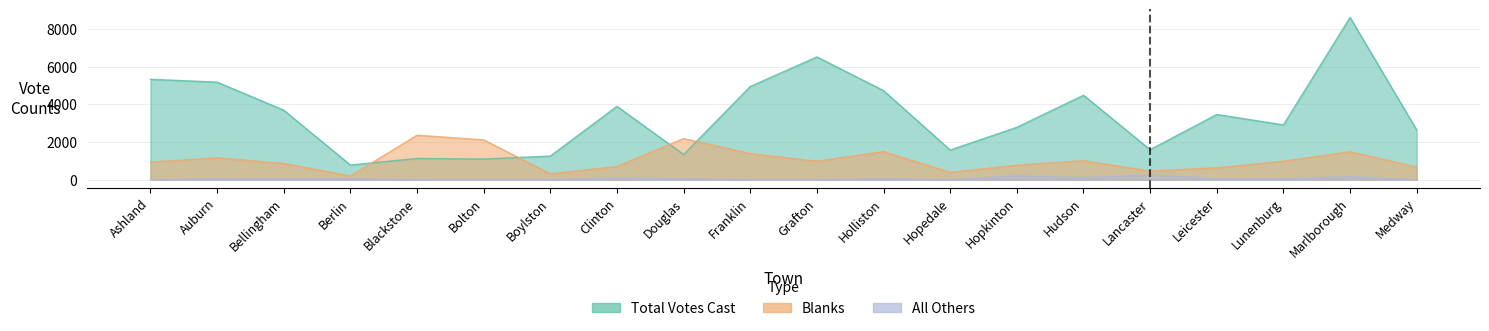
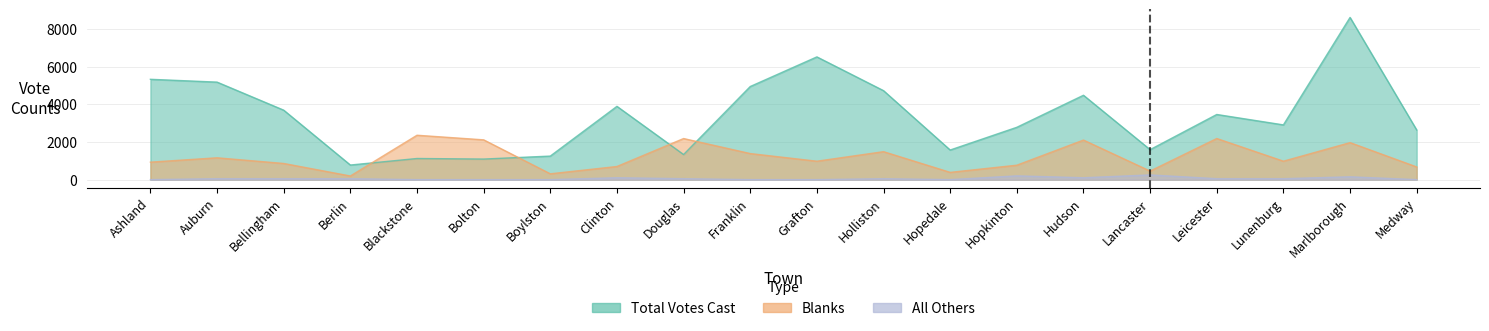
  {
    "Total Votes Cast": {
      "Ashland": 5300,
      "Auburn": 5200,
      "Bellingham": 3700,
      "Berlin": 800,
      "Blackstone": 1100,
      "Bolton": 1100,
      "Boylston": 1300,
      "Clinton": 3900,
      "Douglas": 1300,
      "Franklin": 4900,
      "Grafton": 6500,
      "Holliston": 4700,
      "Hopedale": 1600,
      "Hopkinton": 2800,
      "Hudson": 4500,
      "Lancaster": 1600,
      "Leicester": 3500,
      "Lunenburg": 2900,
      "Marlborough": 8600,
      "Medway": 2600
    },
    "Blanks": {
      "Ashland": 900,
      "Auburn": 1200,
      "Bellingham": 900,
      "Berlin": 200,
      "Blackstone": 2400,
      "Bolton": 2100,
      "Boylston": 300,
      "Clinton": 700,
      "Douglas": 2200,
      "Franklin": 1400,
      "Grafton": 1000,
      "Holliston": 1500,
      "Hopedale": 400,
      "Hopkinton": 800,
-     "Hudson": 1000,
+     "Hudson": 2100,
      "Lancaster": 500,
-     "Leicester": 600,
+     "Leicester": 2200,
      "Lunenburg": 1000,
-     "Marlborough": 1500,
+     "Marlborough": 2000,
      "Medway": 700
    },
    "All Others": {
      "Ashland": 0,
      "Auburn": 100,
      "Bellingham": 100,
      "Berlin": 100,
      "Blackstone": 0,
      "Bolton": 0,
      "Boylston": 0,
      "Clinton": 100,
      "Douglas": 100,
      "Franklin": 0,
      "Grafton": 0,
      "Holliston": 100,
      "Hopedale": 0,
      "Hopkinton": 200,
      "Hudson": 100,
      "Lancaster": 300,
      "Leicester": 100,
      "Lunenburg": 100,
      "Marlborough": 200,
      "Medway": 0
    }
  }
